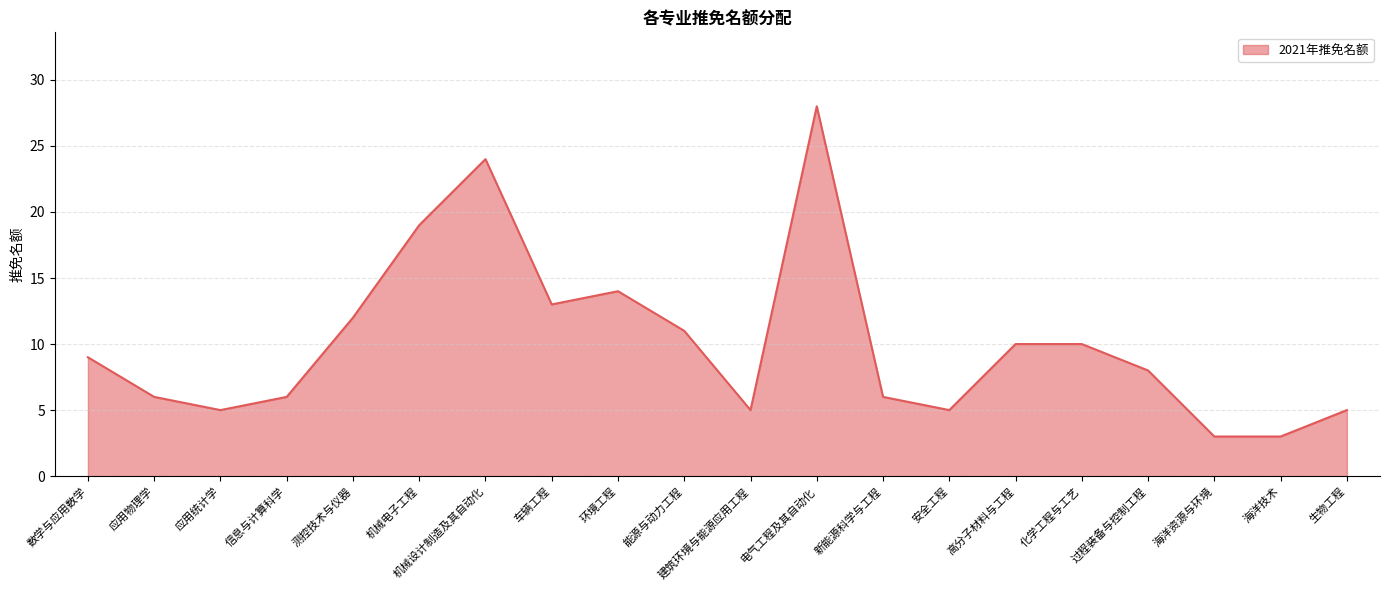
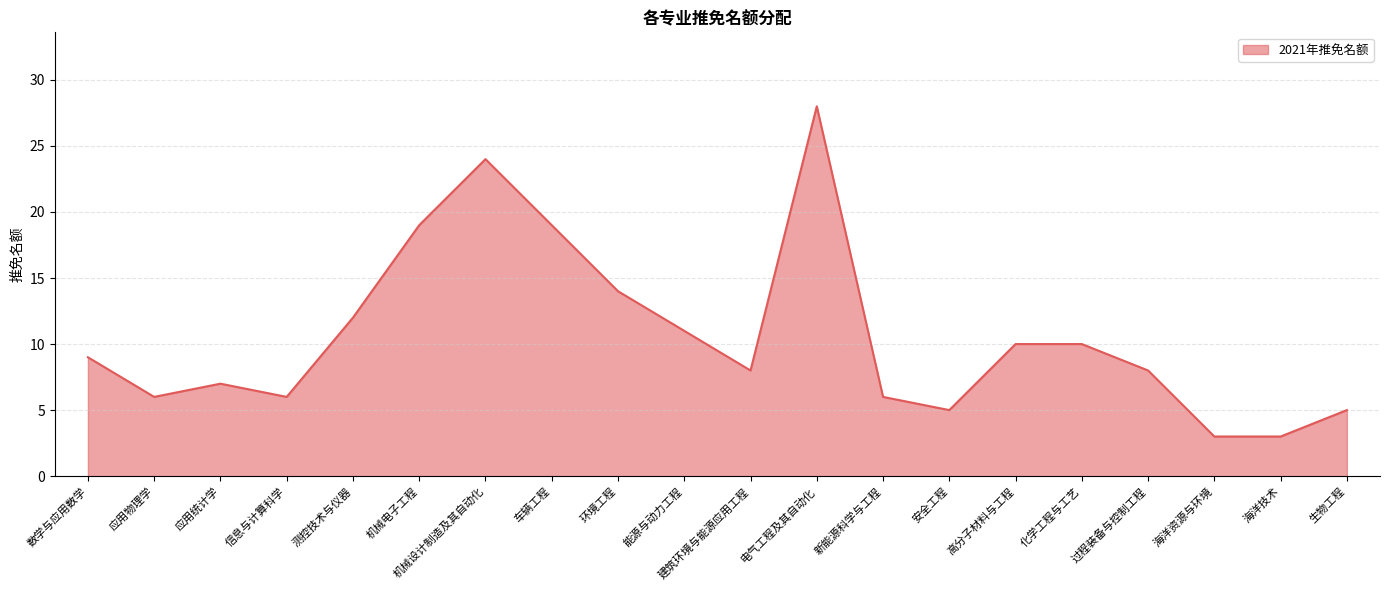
  {
    "数学与应用数学": 9,
    "应用物理学": 6,
-   "应用统计学": 5,
+   "应用统计学": 7,
    "信息与计算科学": 6,
    "测控技术与仪器": 12,
    "机械电子工程": 19,
    "机械设计制造及其自动化": 24,
-   "车辆工程": 13,
+   "车辆工程": 19,
    "环境工程": 14,
    "能源与动力工程": 11,
-   "建筑环境与能源应用工程": 5,
+   "建筑环境与能源应用工程": 8,
    "电气工程及其自动化": 28,
    "新能源科学与工程": 6,
    "安全工程": 5,
    "高分子材料与工程": 10,
    "化学工程与工艺": 10,
    "过程装备与控制工程": 8,
    "海洋资源与环境": 3,
    "海洋技术": 3,
    "生物工程": 5
  }
